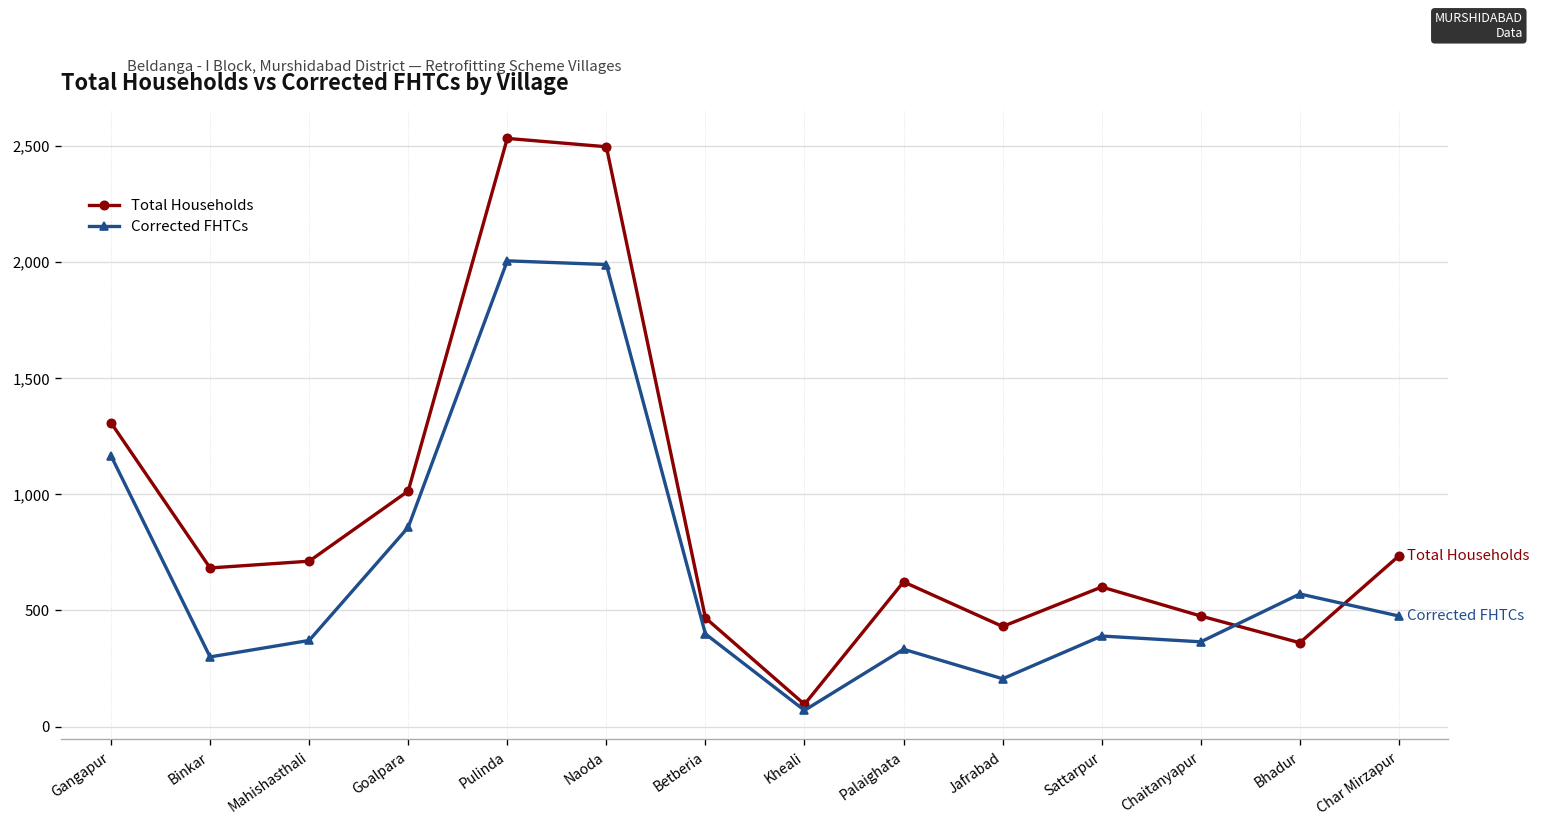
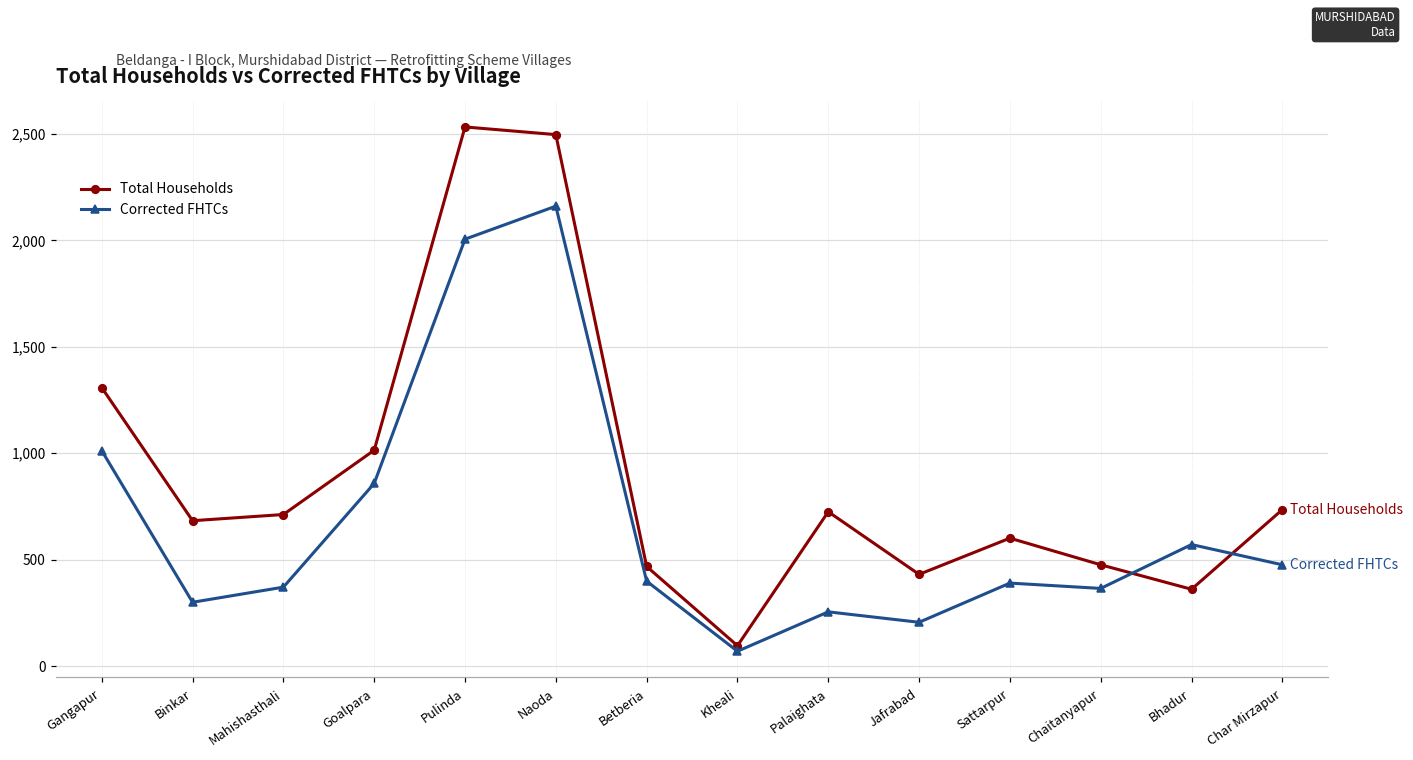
  {
    "Total Households": {
      "Gangapur": "1,310",
      "Binkar": "680",
      "Mahishasthali": "710",
      "Goalpara": "1,010",
      "Pulinda": "2,530",
      "Naoda": "2,500",
      "Betberia": "470",
      "Kheali": "100",
-     "Palaighata": "620",
+     "Palaighata": "730",
      "Jafrabad": "430",
      "Sattarpur": "600",
      "Chaitanyapur": "480",
      "Bhadur": "360",
      "Char Mirzapur": "740"
    },
    "Corrected FHTCs": {
-     "Gangapur": "1,170",
+     "Gangapur": "1,010",
      "Binkar": "300",
      "Mahishasthali": "370",
      "Goalpara": "860",
      "Pulinda": "2,010",
-     "Naoda": "1,990",
+     "Naoda": "2,160",
      "Betberia": "400",
      "Kheali": "70",
-     "Palaighata": "330",
+     "Palaighata": "260",
      "Jafrabad": "210",
      "Sattarpur": "390",
      "Chaitanyapur": "370",
      "Bhadur": "570",
      "Char Mirzapur": "480"
    }
  }
